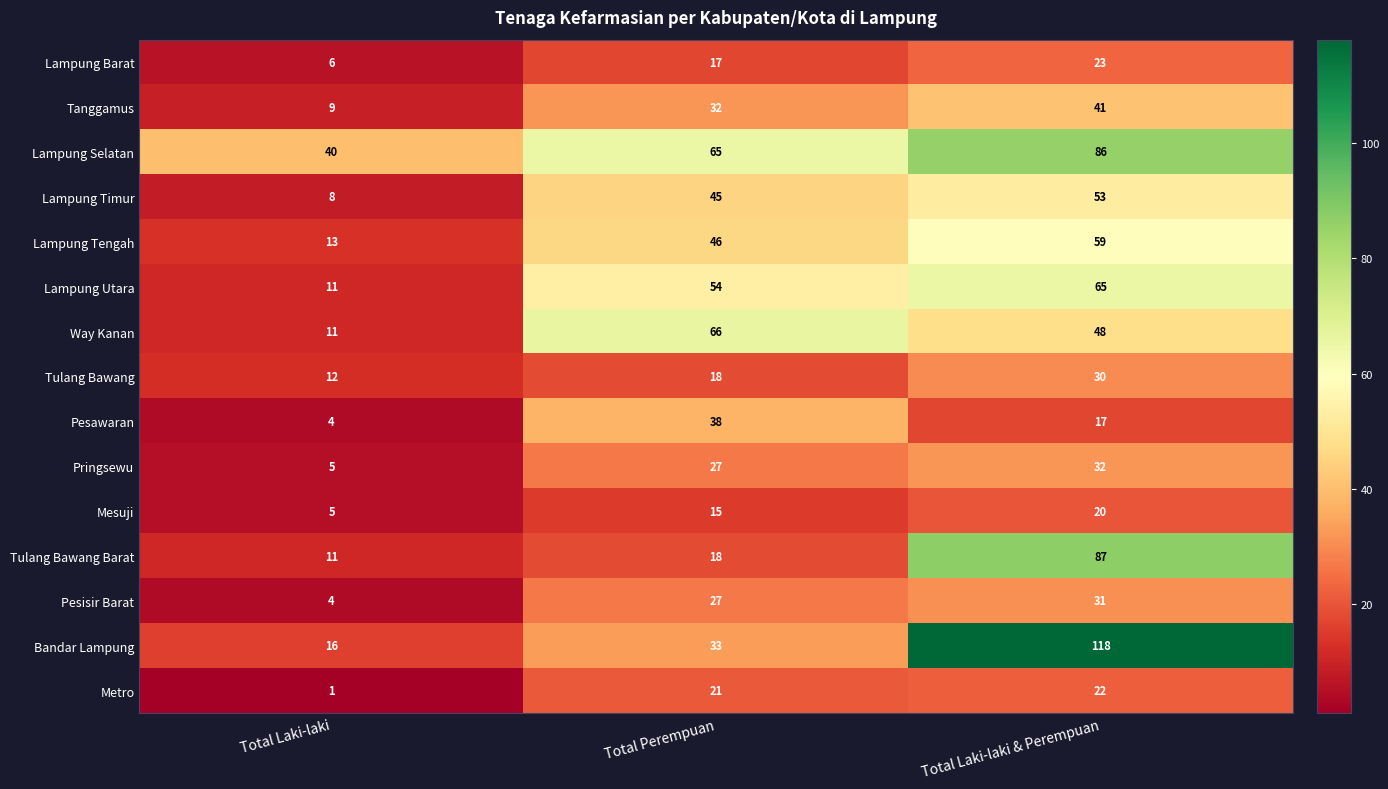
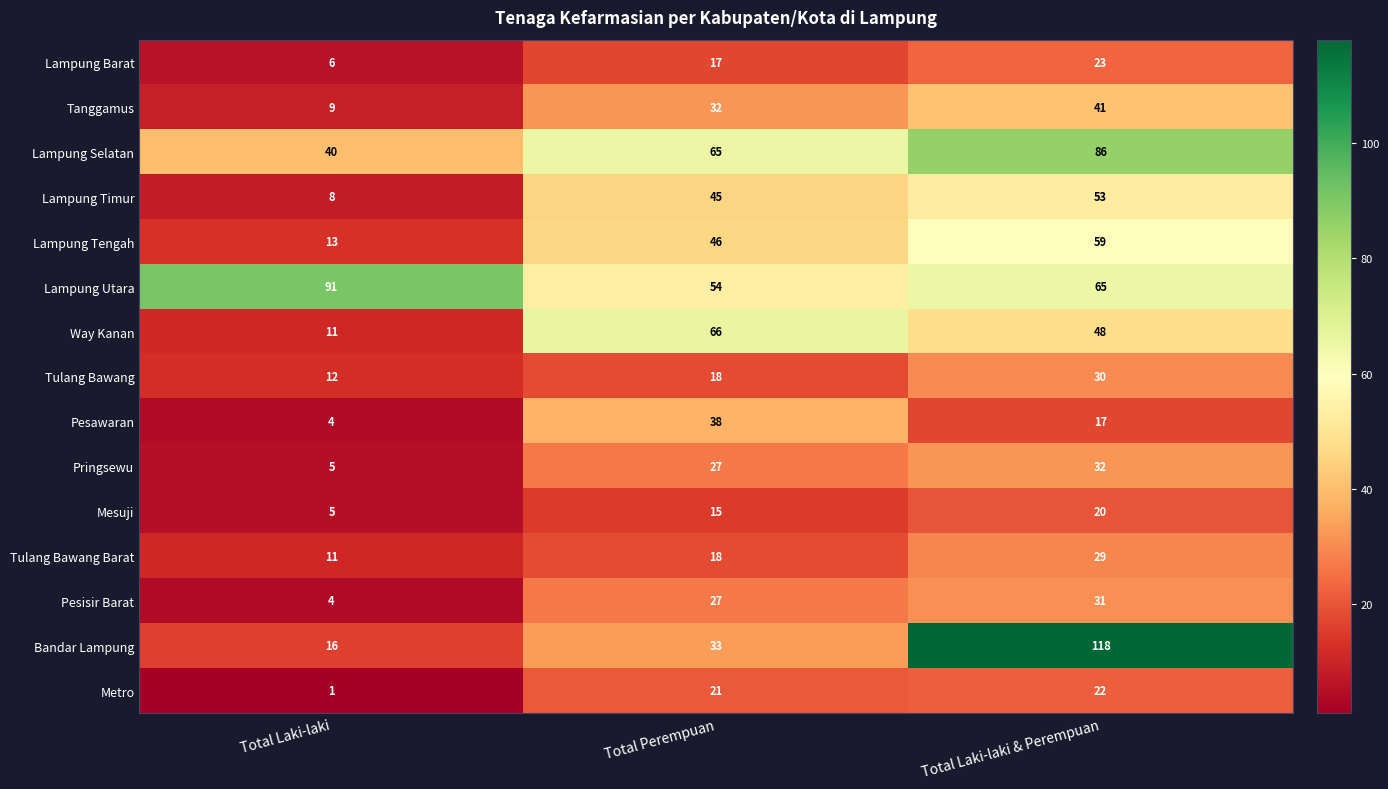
  {
    "Lampung Barat": {
      "Total Laki-laki": 6,
      "Total Perempuan": 17,
      "Total Laki-laki & Perempuan": 23
    },
    "Tanggamus": {
      "Total Laki-laki": 9,
      "Total Perempuan": 32,
      "Total Laki-laki & Perempuan": 41
    },
    "Lampung Selatan": {
      "Total Laki-laki": 40,
      "Total Perempuan": 65,
      "Total Laki-laki & Perempuan": 86
    },
    "Lampung Timur": {
      "Total Laki-laki": 8,
      "Total Perempuan": 45,
      "Total Laki-laki & Perempuan": 53
    },
    "Lampung Tengah": {
      "Total Laki-laki": 13,
      "Total Perempuan": 46,
      "Total Laki-laki & Perempuan": 59
    },
    "Lampung Utara": {
-     "Total Laki-laki": 11,
+     "Total Laki-laki": 91,
      "Total Perempuan": 54,
      "Total Laki-laki & Perempuan": 65
    },
    "Way Kanan": {
      "Total Laki-laki": 11,
      "Total Perempuan": 66,
      "Total Laki-laki & Perempuan": 48
    },
    "Tulang Bawang": {
      "Total Laki-laki": 12,
      "Total Perempuan": 18,
      "Total Laki-laki & Perempuan": 30
    },
    "Pesawaran": {
      "Total Laki-laki": 4,
      "Total Perempuan": 38,
      "Total Laki-laki & Perempuan": 17
    },
    "Pringsewu": {
      "Total Laki-laki": 5,
      "Total Perempuan": 27,
      "Total Laki-laki & Perempuan": 32
    },
    "Mesuji": {
      "Total Laki-laki": 5,
      "Total Perempuan": 15,
      "Total Laki-laki & Perempuan": 20
    },
    "Tulang Bawang Barat": {
      "Total Laki-laki": 11,
      "Total Perempuan": 18,
-     "Total Laki-laki & Perempuan": 87
+     "Total Laki-laki & Perempuan": 29
    },
    "Pesisir Barat": {
      "Total Laki-laki": 4,
      "Total Perempuan": 27,
      "Total Laki-laki & Perempuan": 31
    },
    "Bandar Lampung": {
      "Total Laki-laki": 16,
      "Total Perempuan": 33,
      "Total Laki-laki & Perempuan": 118
    },
    "Metro": {
      "Total Laki-laki": 1,
      "Total Perempuan": 21,
      "Total Laki-laki & Perempuan": 22
    }
  }
